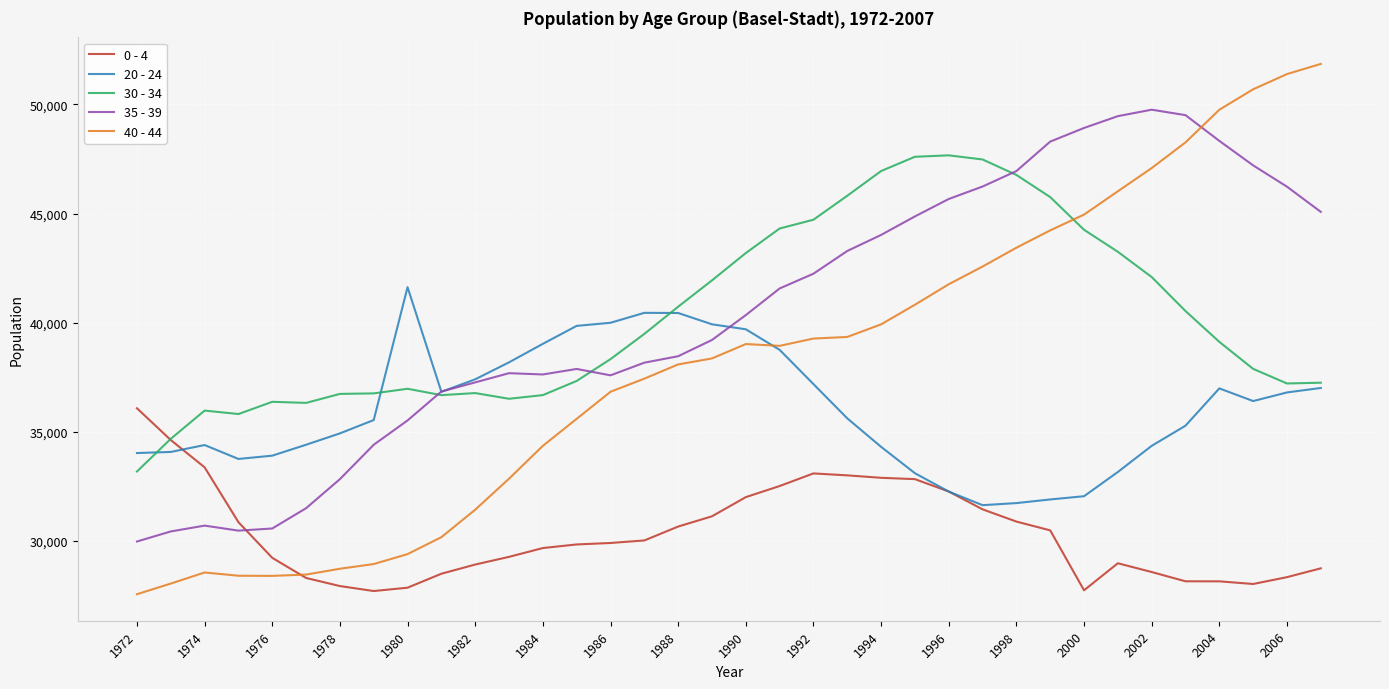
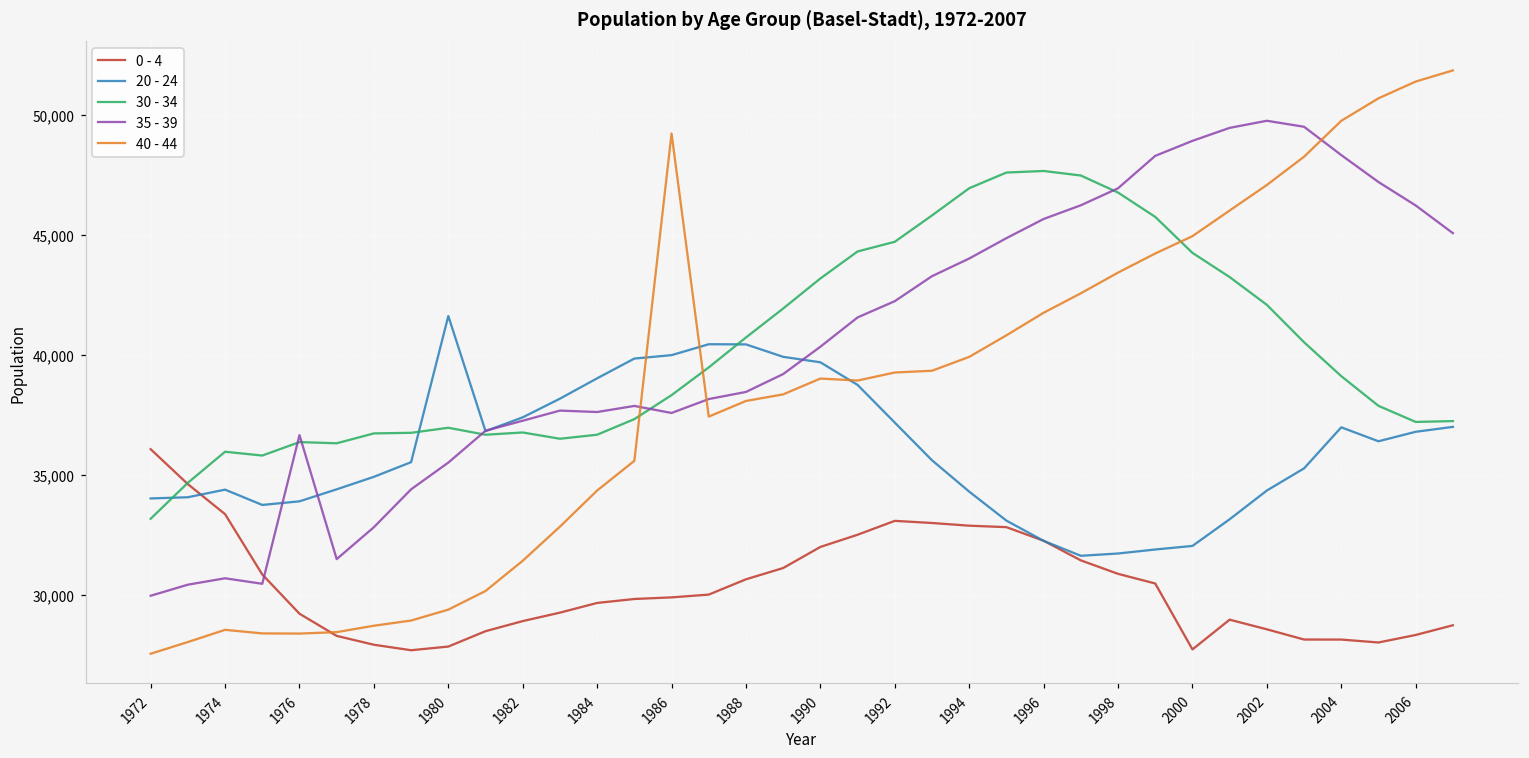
  {
    "0 - 4": {
      "1972": "36,100",
      "1974": "33,400",
      "1976": "29,200",
      "1978": "27,900",
      "1980": "27,900",
      "1982": "28,900",
      "1984": "29,700",
      "1986": "29,900",
      "1988": "30,700",
      "1990": "32,000",
      "1992": "33,100",
      "1994": "32,900",
      "1998": "30,900",
      "2000": "27,700",
      "2002": "28,600",
      "2004": "28,100",
      "2006": "28,300"
    },
    "20 - 24": {
      "1972": "34,000",
      "1974": "34,400",
      "1976": "33,900",
      "1978": "34,900",
      "1980": "41,600",
      "1982": "37,400",
      "1984": "39,000",
      "1986": "40,000",
      "1988": "40,400",
      "1990": "39,700",
      "1992": "37,200",
      "1994": "34,300",
      "1998": "31,700",
      "2000": "32,000",
      "2002": "34,400",
      "2004": "37,000",
      "2006": "36,800"
    },
    "30 - 34": {
      "1972": "33,200",
      "1974": "36,000",
      "1976": "36,400",
      "1978": "36,700",
      "1980": "37,000",
      "1982": "36,800",
      "1984": "36,700",
      "1986": "38,300",
      "1988": "40,700",
      "1990": "43,200",
      "1992": "44,700",
      "1994": "47,000",
      "1996": "47,700",
      "1998": "46,800",
      "2000": "44,300",
      "2002": "42,100",
      "2004": "39,100",
      "2006": "37,200"
    },
    "35 - 39": {
      "1972": "30,000",
      "1974": "30,700",
-     "1976": "30,600",
+     "1976": "36,700",
      "1978": "32,800",
      "1980": "35,500",
      "1982": "37,300",
      "1984": "37,600",
      "1986": "37,600",
      "1988": "38,500",
      "1990": "40,300",
      "1992": "42,200",
      "1994": "44,000",
      "1996": "45,700",
      "1998": "46,900",
      "2000": "48,900",
      "2002": "49,800",
      "2004": "48,300",
      "2006": "46,200"
    },
    "40 - 44": {
      "1972": "27,600",
      "1974": "28,600",
      "1976": "28,400",
      "1978": "28,700",
      "1980": "29,400",
      "1982": "31,400",
      "1984": "34,400",
-     "1986": "36,800",
+     "1986": "49,200",
      "1988": "38,100",
      "1990": "39,000",
      "1992": "39,300",
      "1994": "39,900",
      "1996": "41,800",
      "1998": "43,400",
      "2000": "45,000",
      "2002": "47,100",
      "2004": "49,800",
      "2006": "51,400"
    }
  }
